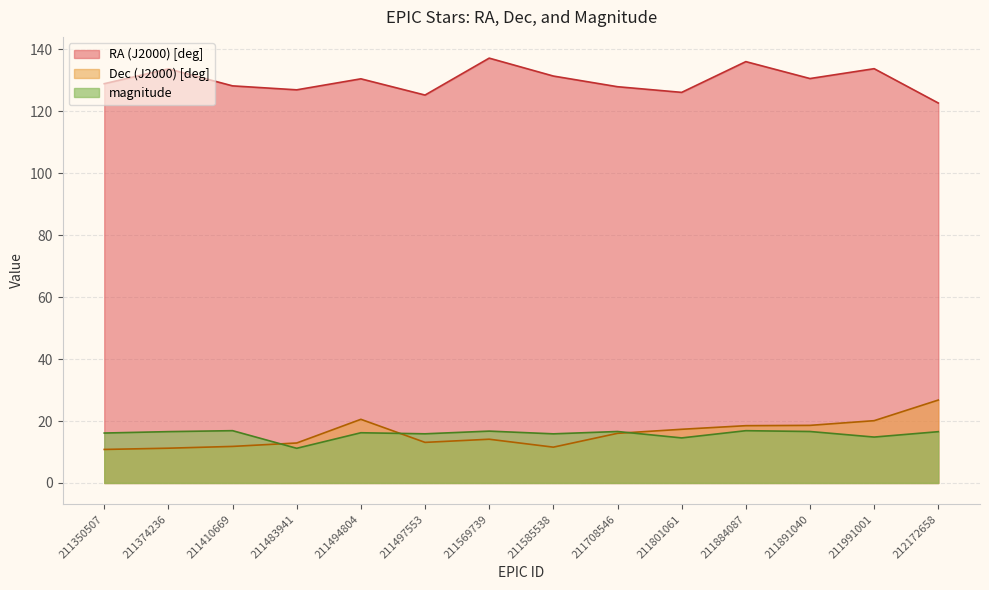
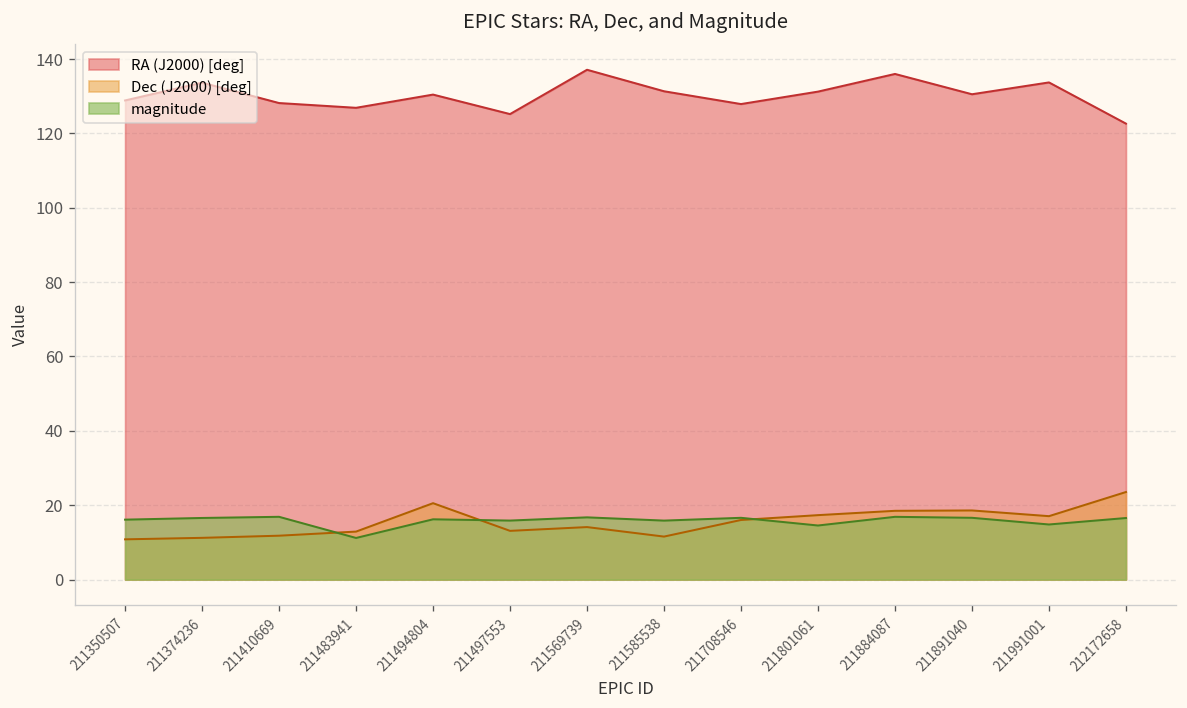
  {
    "RA (J2000) [deg]": {
      "211410669": 128,
      "211483941": 127,
      "211494804": 130,
      "211497553": 125,
      "211569739": 137,
      "211585538": 131,
      "211708546": 128,
-     "211801061": 126,
+     "211801061": 131,
      "211884087": 136,
      "211891040": 131,
      "211991001": 134,
      "212172658": 123
    },
    "Dec (J2000) [deg]": {
      "211350507": 11,
      "211374236": 11,
      "211410669": 12,
      "211483941": 13,
      "211494804": 21,
      "211497553": 13,
      "211569739": 14,
      "211585538": 12,
      "211801061": 17,
      "211884087": 18,
      "211891040": 19,
-     "211991001": 20,
-     "212172658": 27
+     "211991001": 17,
+     "212172658": 24
    },
    "magnitude": {
      "211350507": 16,
      "211374236": 17,
      "211410669": 17,
      "211483941": 11,
      "211494804": 16,
      "211497553": 16,
      "211569739": 17,
      "211585538": 16,
      "211801061": 15,
      "211884087": 17,
      "211891040": 17,
      "211991001": 15,
      "212172658": 17
    }
  }
